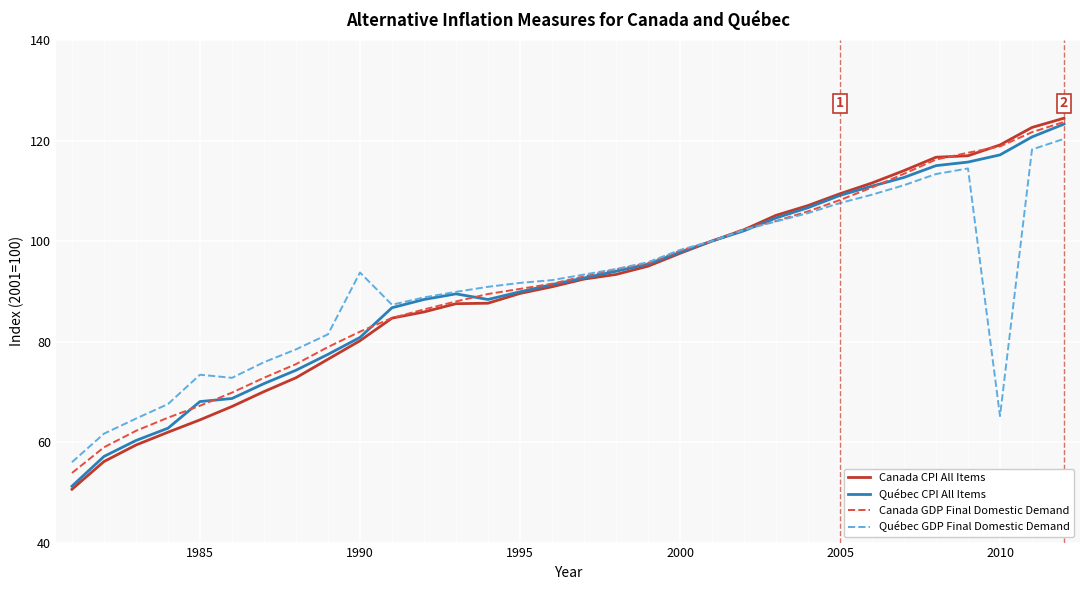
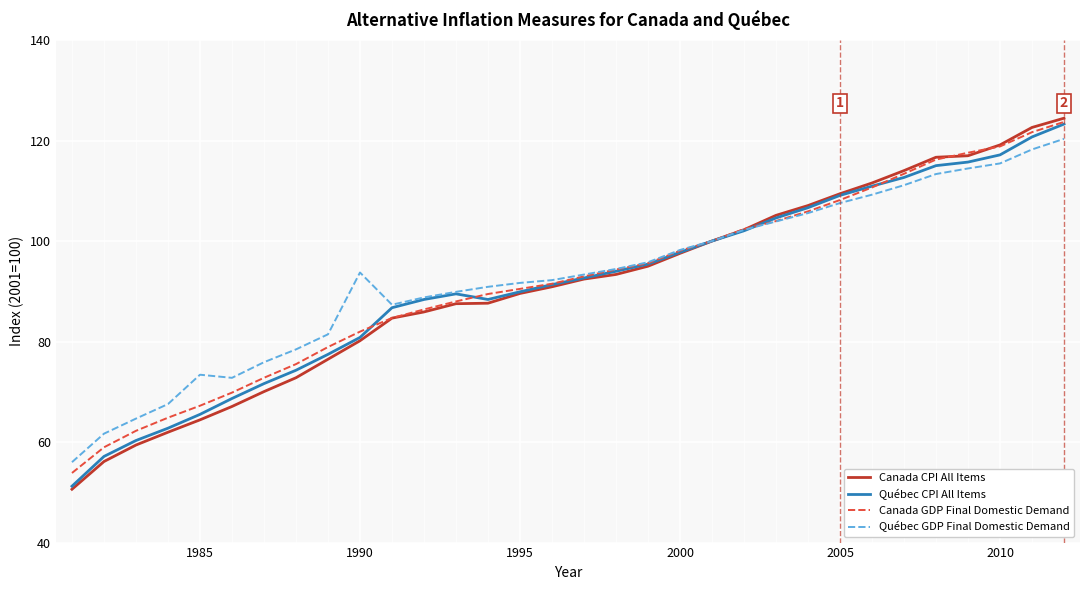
  {
    "Québec CPI All Items": {
-     "1985": 68,
+     "1985": 66,
      "1990": 81,
      "2010": 117
    },
    "Québec GDP Final Domestic Demand": {
      "1985": 73,
      "1990": 94,
      "1995": 92,
      "2005": 108,
-     "2010": 65
+     "2010": 115
    }
  }
